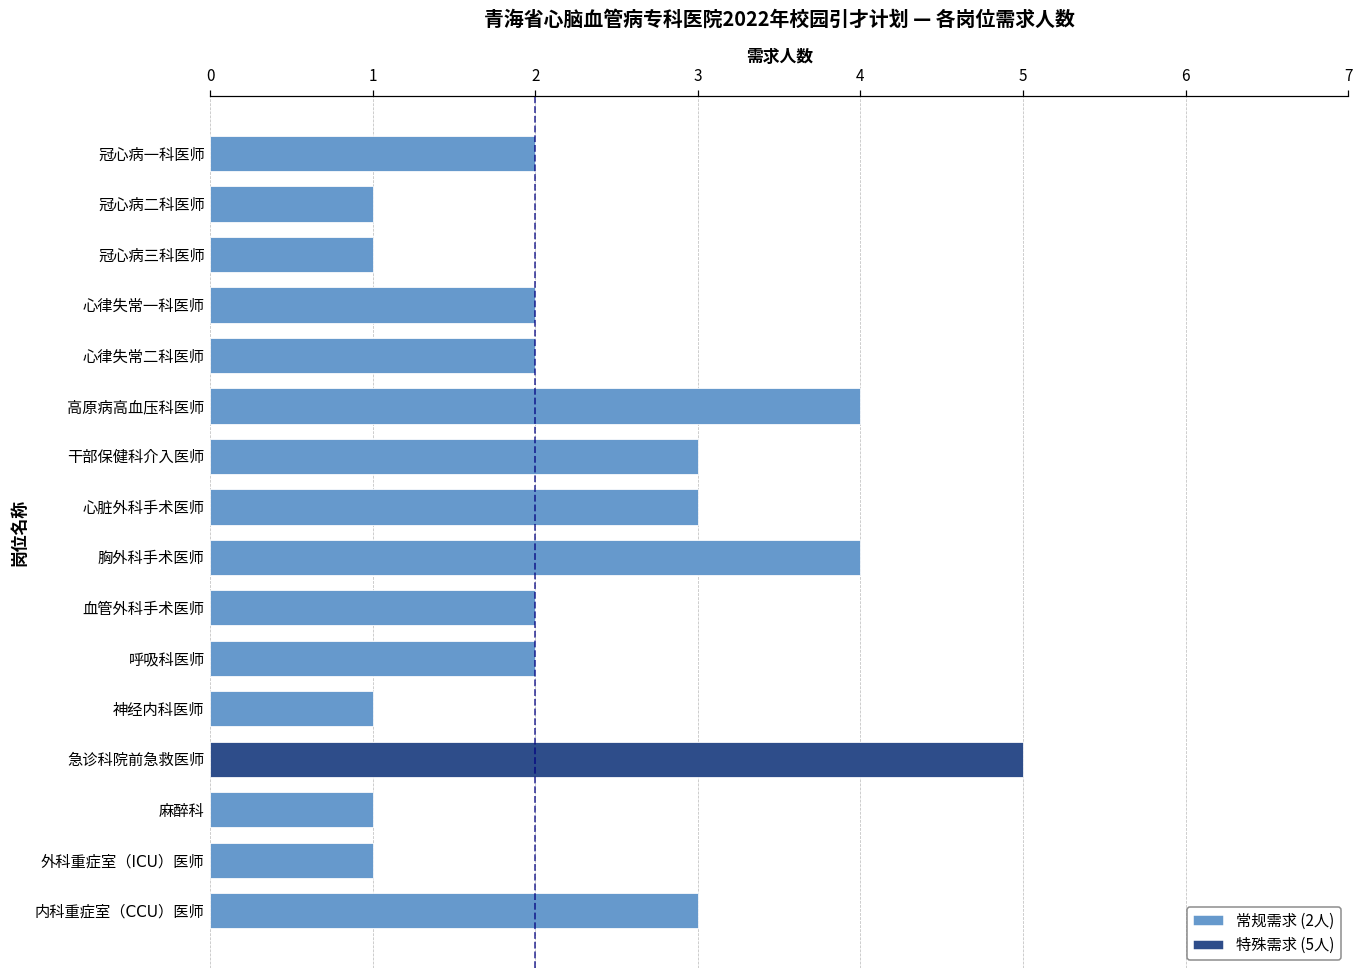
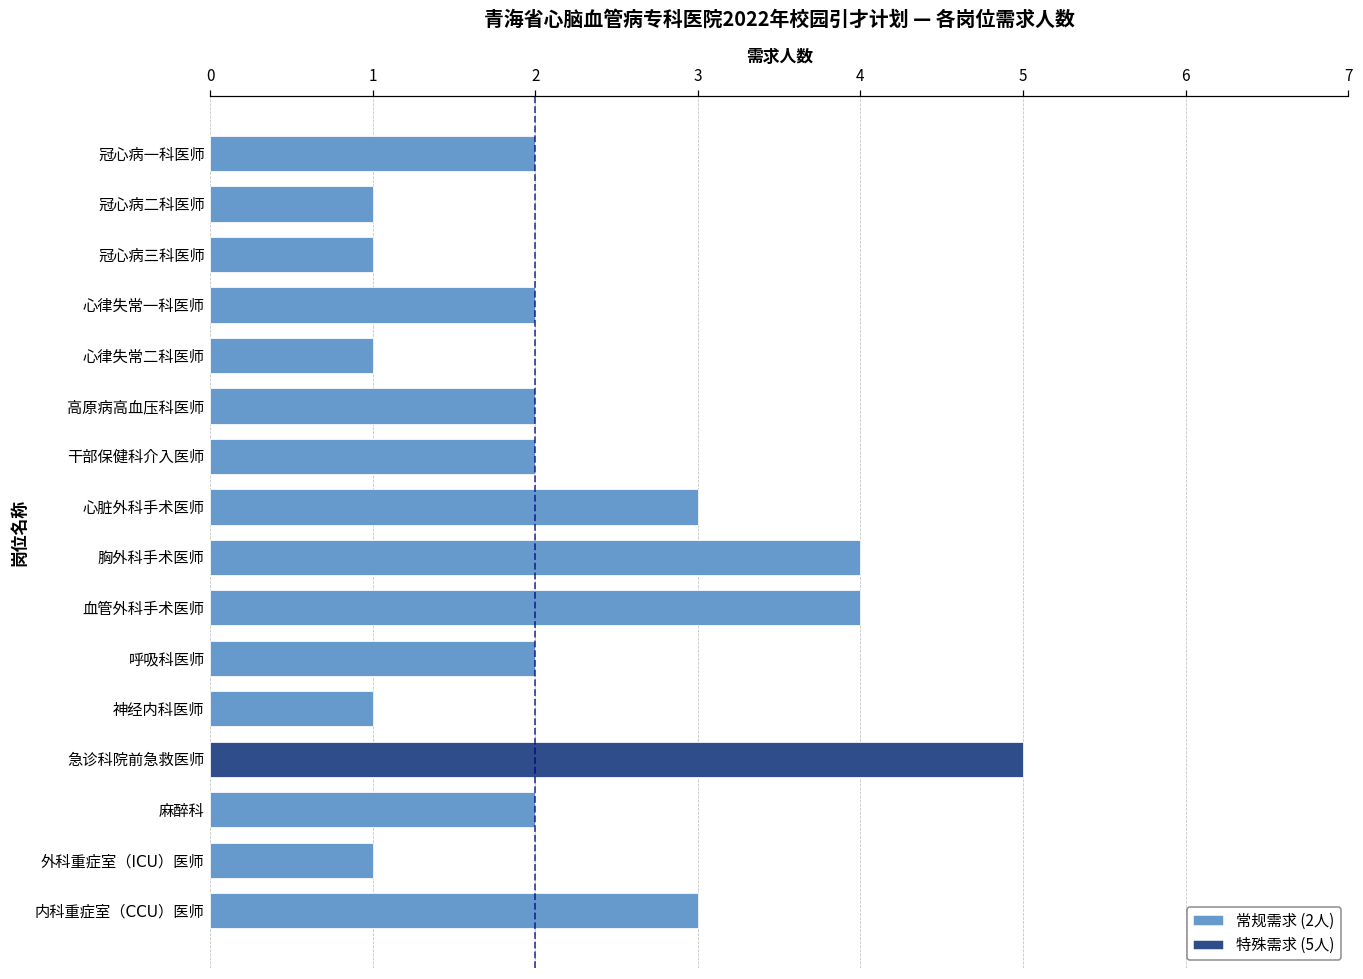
  {
    "冠心病一科医师": 2,
    "冠心病二科医师": 1,
    "冠心病三科医师": 1,
    "心律失常一科医师": 2,
-   "心律失常二科医师": 2,
-   "高原病高血压科医师": 4,
-   "干部保健科介入医师": 3,
+   "心律失常二科医师": 1,
+   "高原病高血压科医师": 2,
+   "干部保健科介入医师": 2,
    "心脏外科手术医师": 3,
    "胸外科手术医师": 4,
-   "血管外科手术医师": 2,
+   "血管外科手术医师": 4,
    "呼吸科医师": 2,
    "神经内科医师": 1,
    "急诊科院前急救医师": 5,
-   "麻醉科": 1,
+   "麻醉科": 2,
    "外科重症室（ICU）医师": 1,
    "内科重症室（CCU）医师": 3
  }
